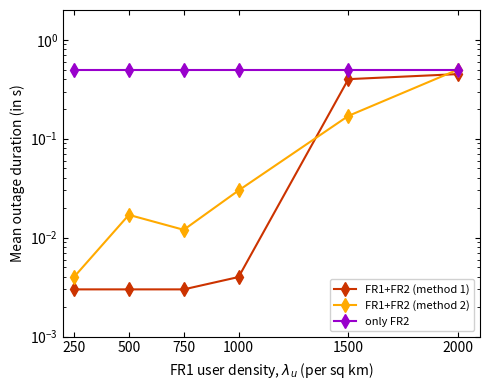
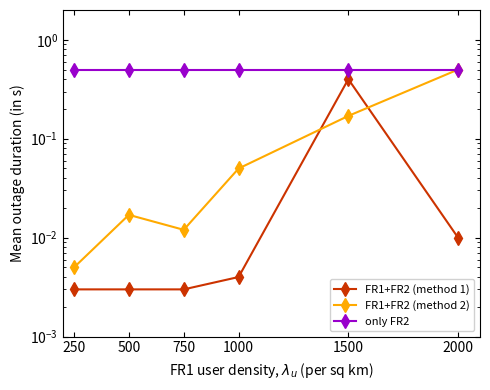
  {
    "FR1+FR2 (method 1)": {
      "250": 0.0030,
      "500": 0.0030,
      "750": 0.0030,
      "1000": 0.0040,
      "1500": 0.40,
-     "2000": 0.5
+     "2000": 0.01
    },
    "FR1+FR2 (method 2)": {
-     "250": 0.004,
+     "250": 0.005,
      "500": 0.017,
      "750": 0.012,
-     "1000": 0.03,
+     "1000": 0.05,
      "1500": 0.17
    },
    "only FR2": {
      "250": 0.5,
      "500": 0.5,
      "750": 0.5,
      "1000": 0.5,
      "1500": 0.5
    }
  }
